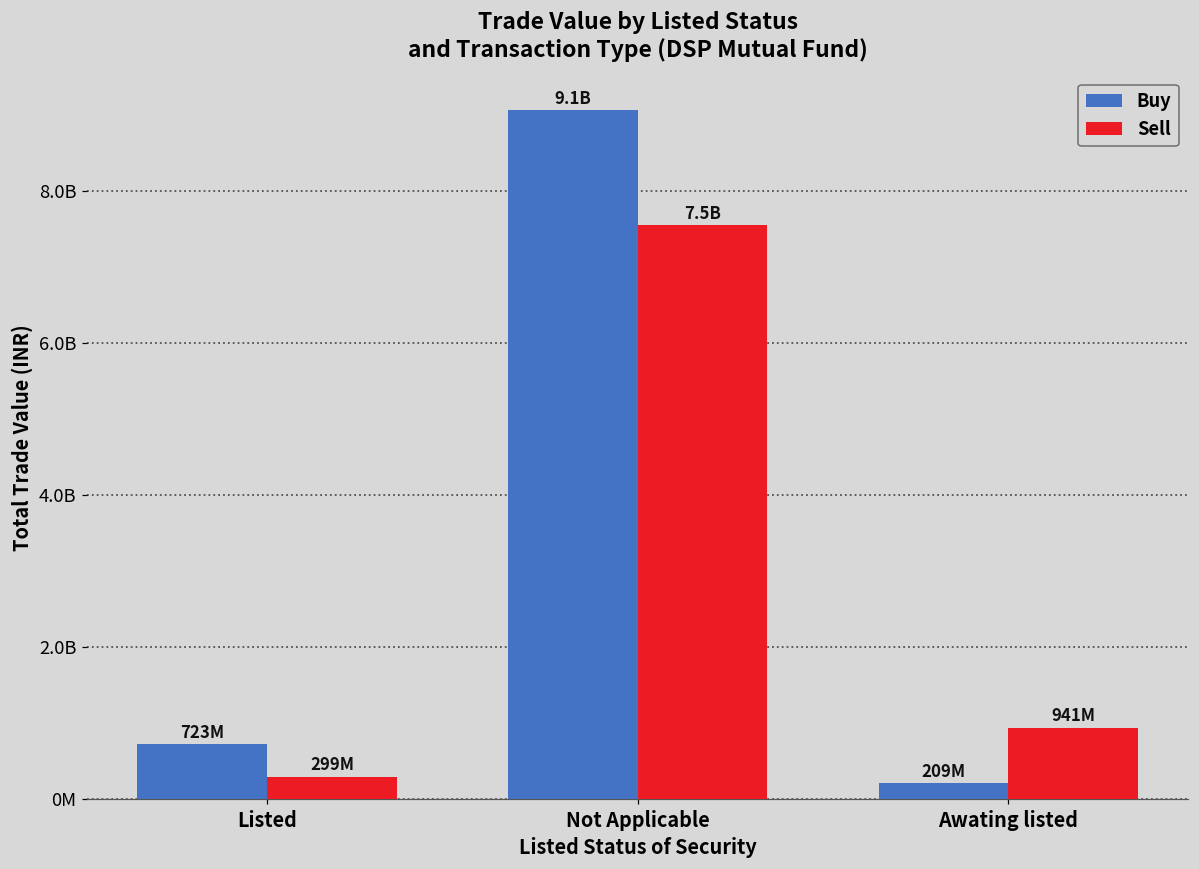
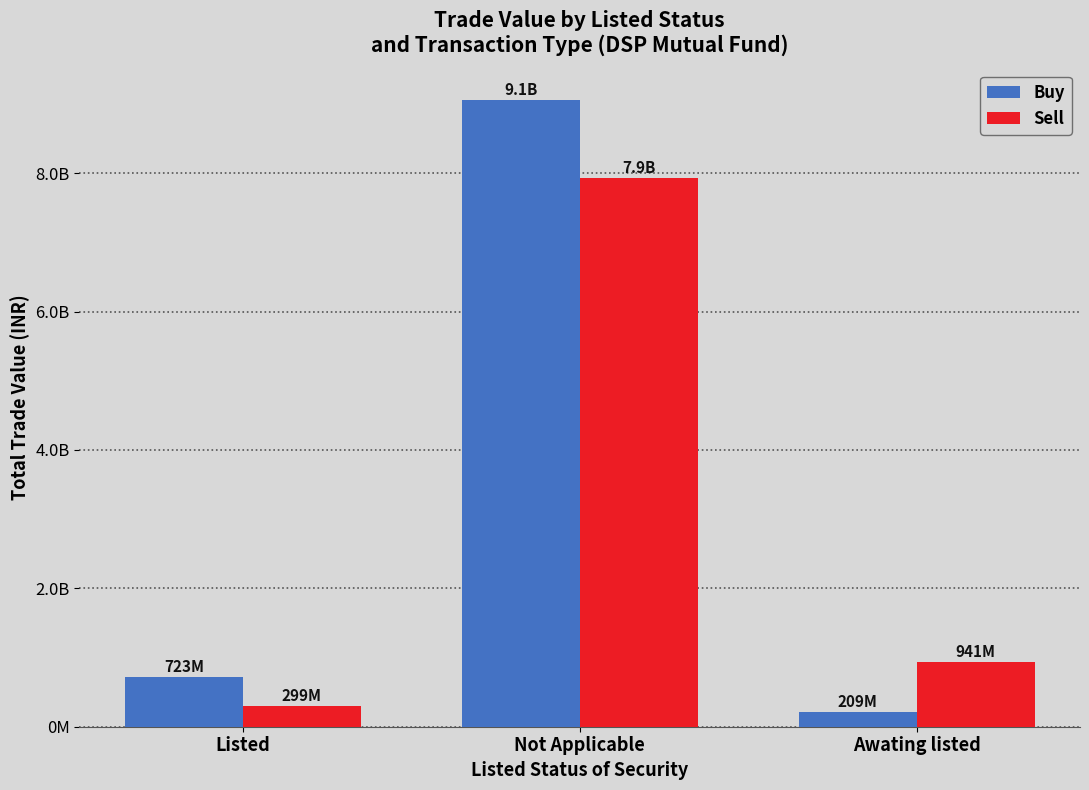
  {
    "Buy": {
      "Listed": "723M",
      "Not Applicable": "9.1B",
      "Awating listed": "209M"
    },
    "Sell": {
      "Listed": "299M",
-     "Not Applicable": "7.5B",
+     "Not Applicable": "7.9B",
      "Awating listed": "941M"
    }
  }
